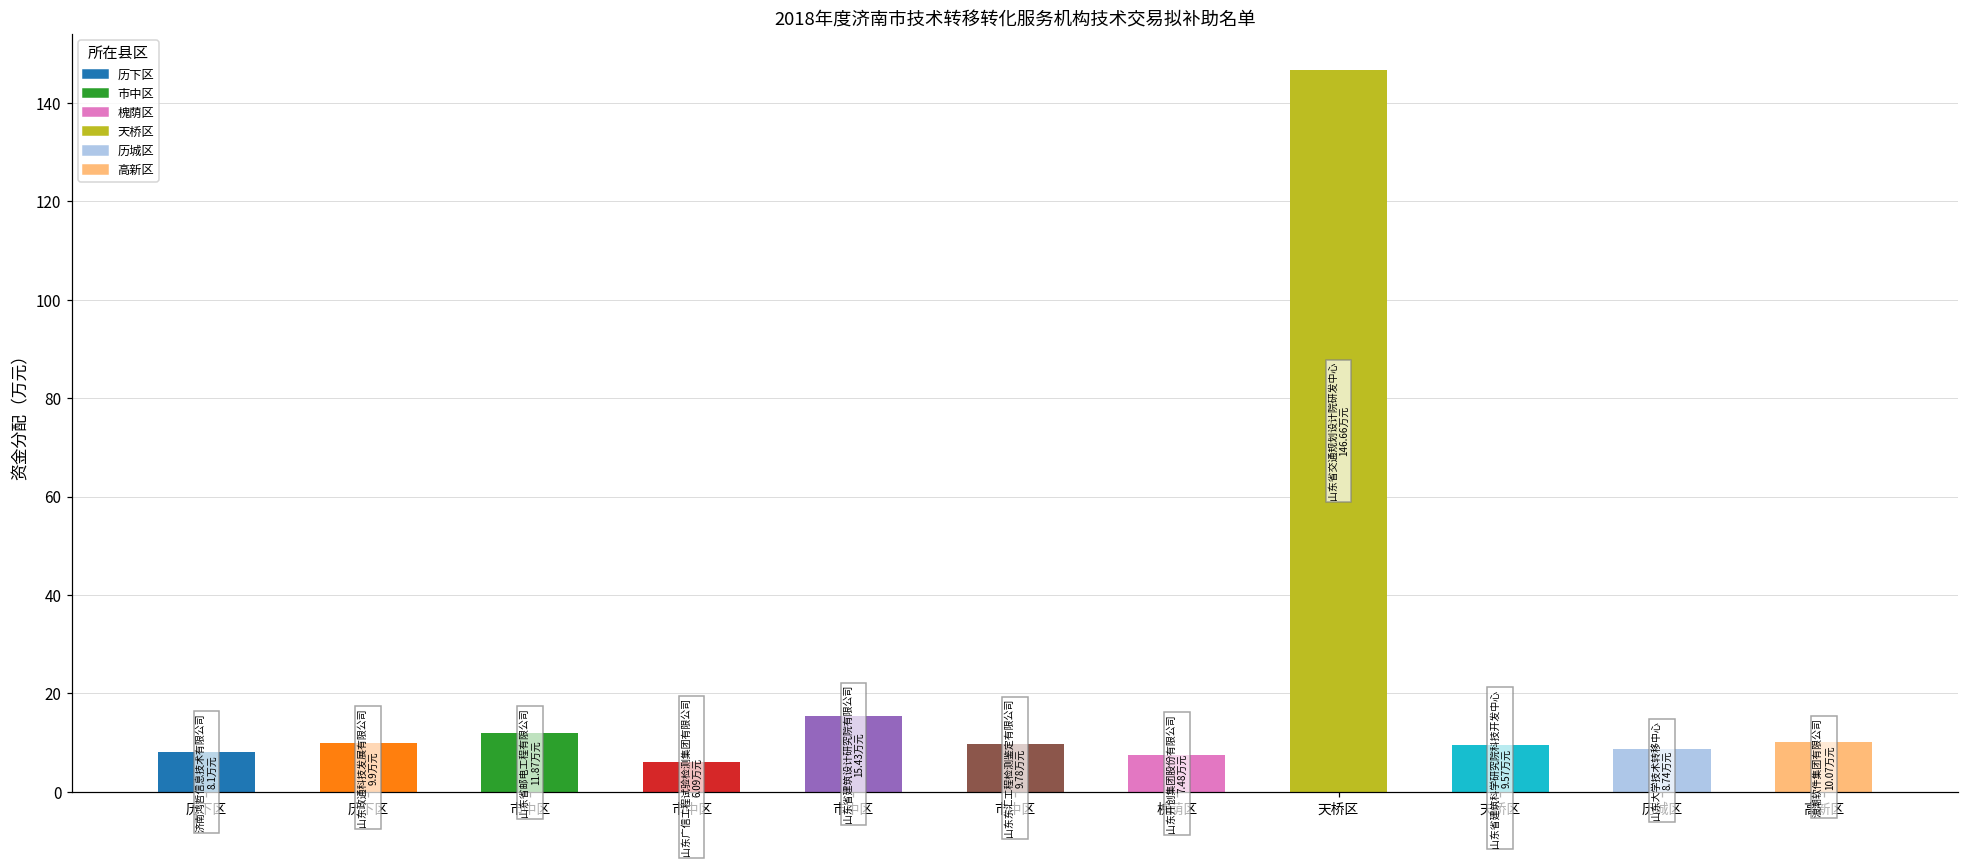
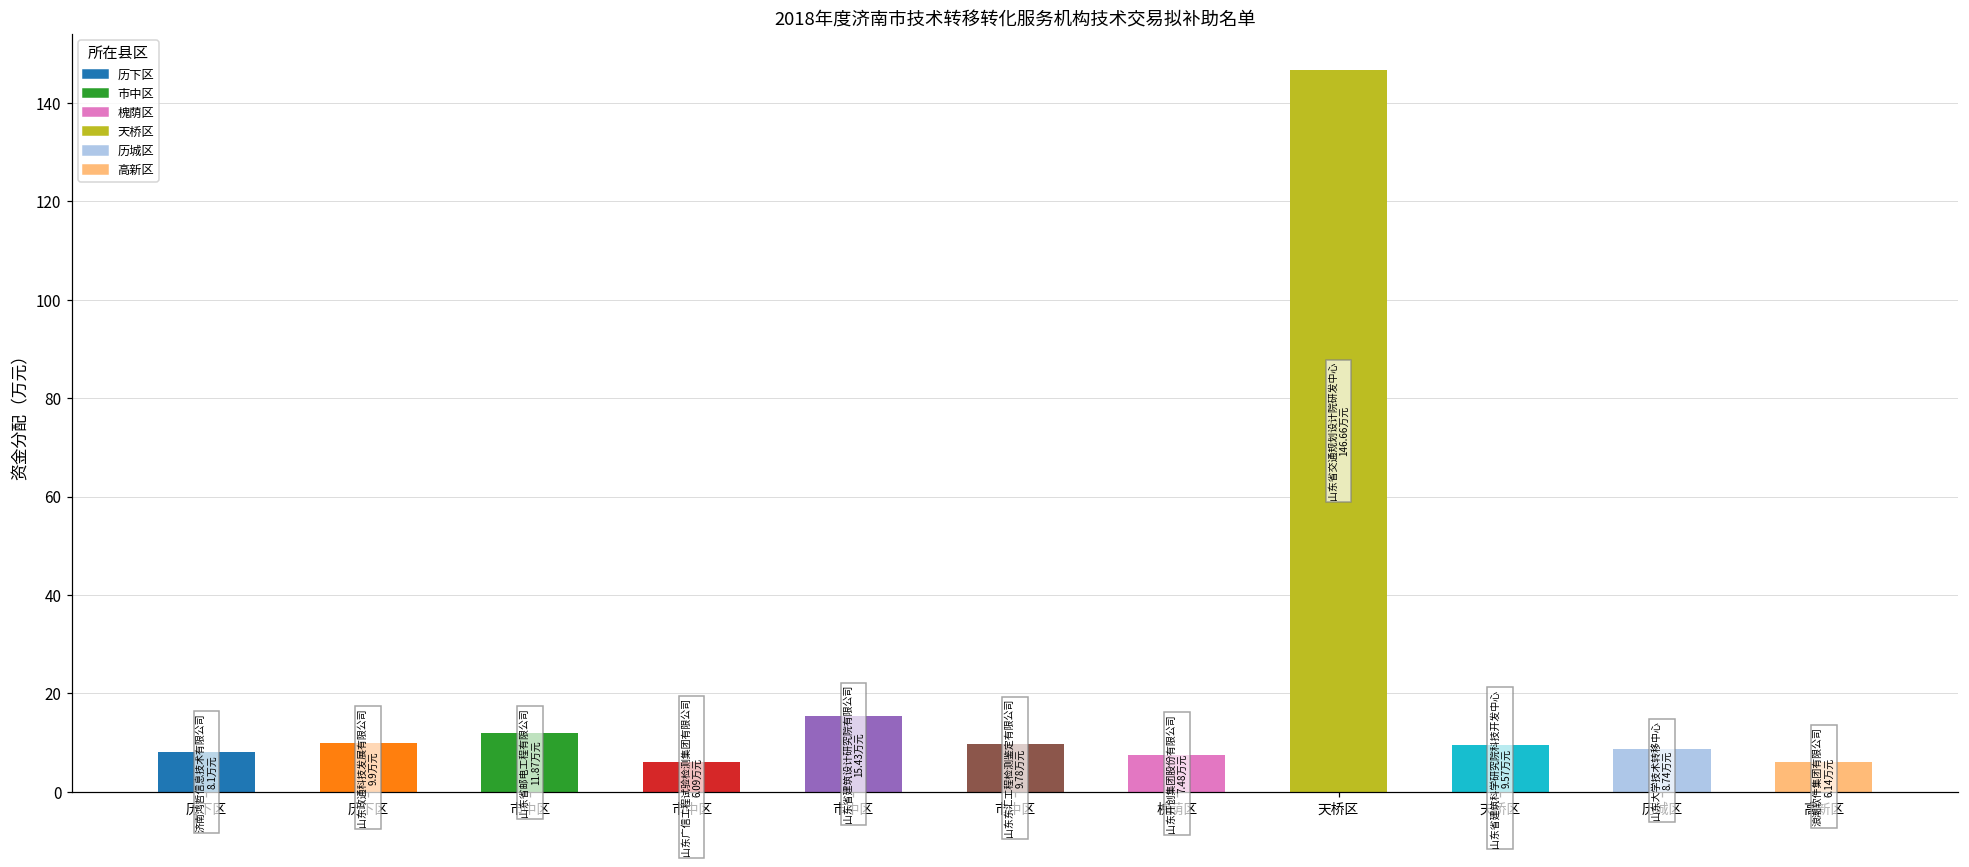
  {
-   "高新区": 10.07
+   "高新区": 6.14
  }
